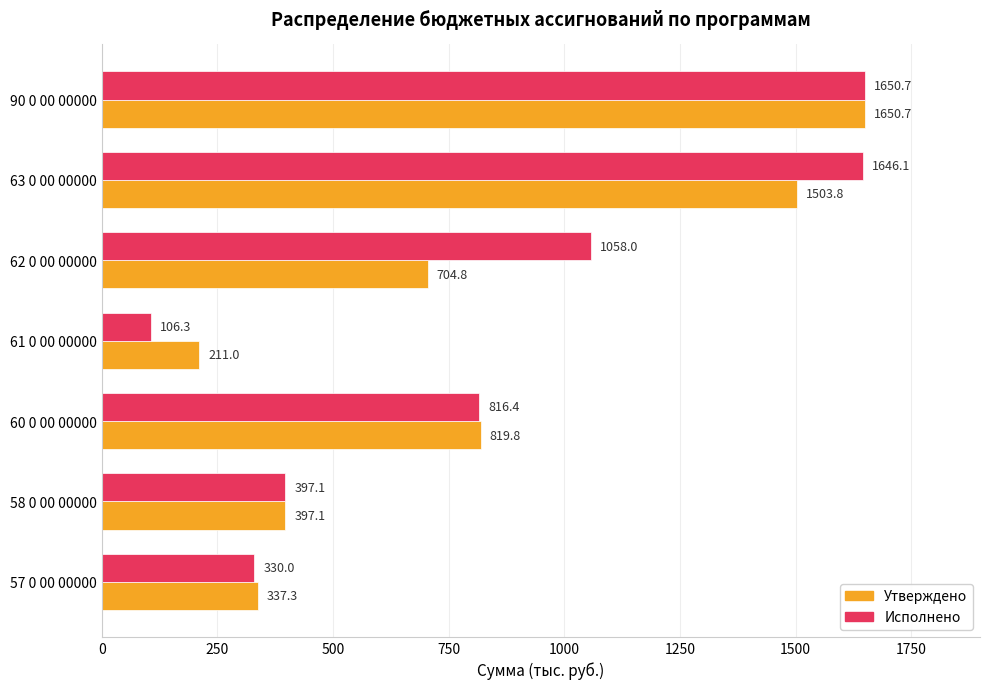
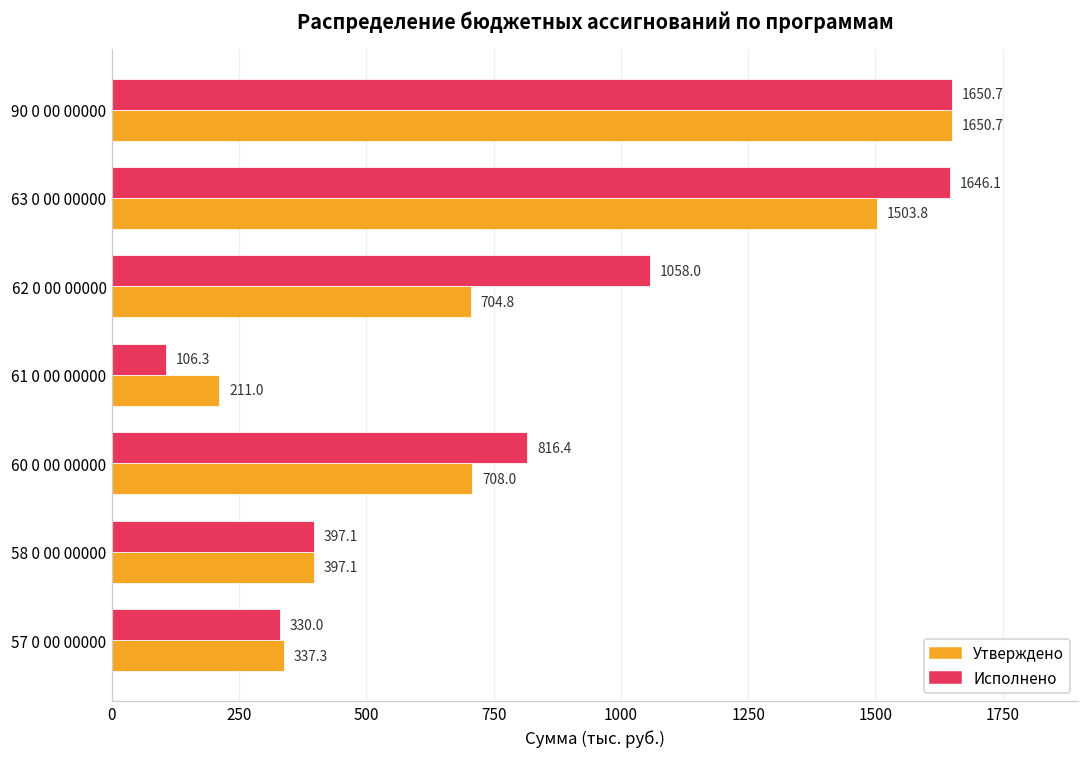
  {
    "Утверждено": {
      "90 0 00 00000": 1650.7,
      "63 0 00 00000": 1503.8,
      "62 0 00 00000": 704.8,
      "61 0 00 00000": 211.0,
-     "60 0 00 00000": 819.8,
+     "60 0 00 00000": 708.0,
      "58 0 00 00000": 397.1,
      "57 0 00 00000": 337.3
    },
    "Исполнено": {
      "90 0 00 00000": 1650.7,
      "63 0 00 00000": 1646.1,
      "62 0 00 00000": 1058.0,
      "61 0 00 00000": 106.3,
      "60 0 00 00000": 816.4,
      "58 0 00 00000": 397.1,
      "57 0 00 00000": 330.0
    }
  }
